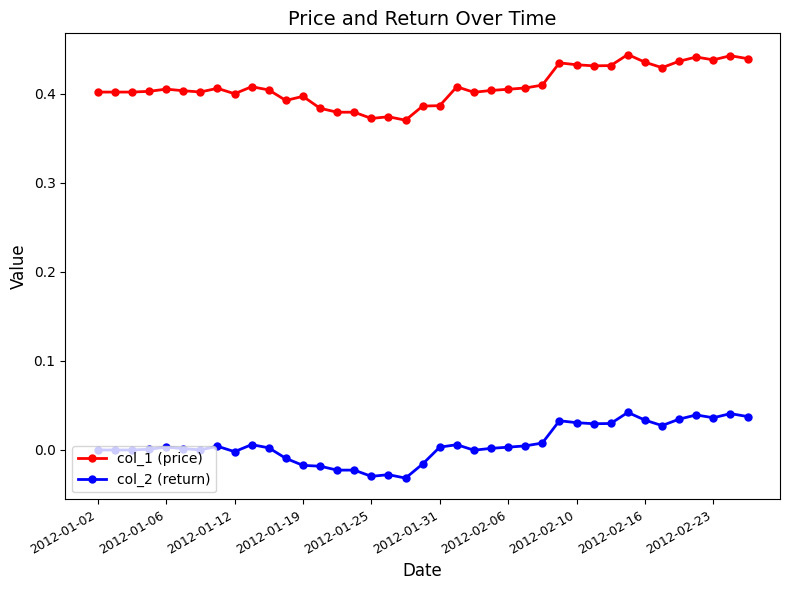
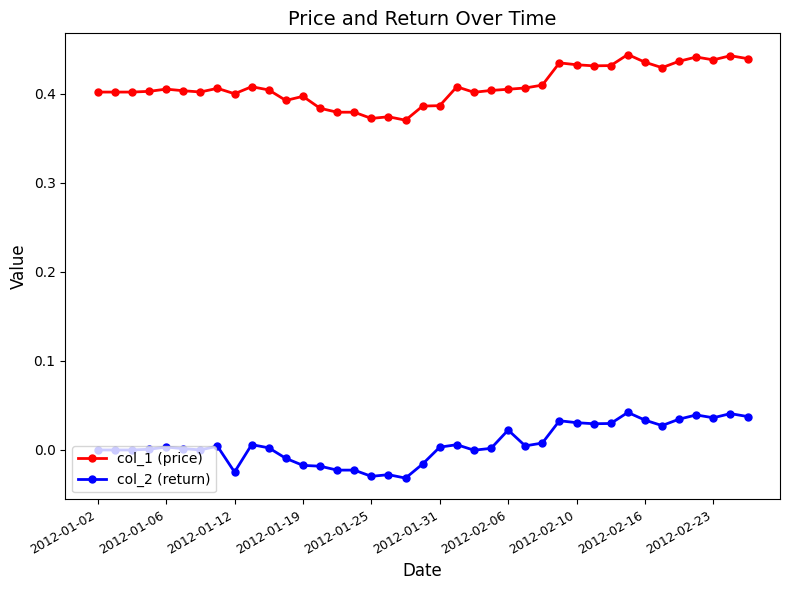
  {
    "col_1 (price)": {
      "2012-01-02": 0.40,
      "2012-01-06": 0.41,
      "2012-01-12": 0.40,
      "2012-01-19": 0.40,
      "2012-01-25": 0.37,
      "2012-01-31": 0.39,
      "2012-02-06": 0.40,
      "2012-02-10": 0.43,
      "2012-02-16": 0.44,
      "2012-02-23": 0.44
    },
    "col_2 (return)": {
-     "2012-01-12": 0.00,
+     "2012-01-12": -0.02,
      "2012-01-19": -0.02,
      "2012-01-25": -0.03,
      "2012-01-31": 0.00,
-     "2012-02-06": 0.00,
+     "2012-02-06": 0.02,
      "2012-02-10": 0.03,
      "2012-02-16": 0.03,
      "2012-02-23": 0.04
    }
  }
